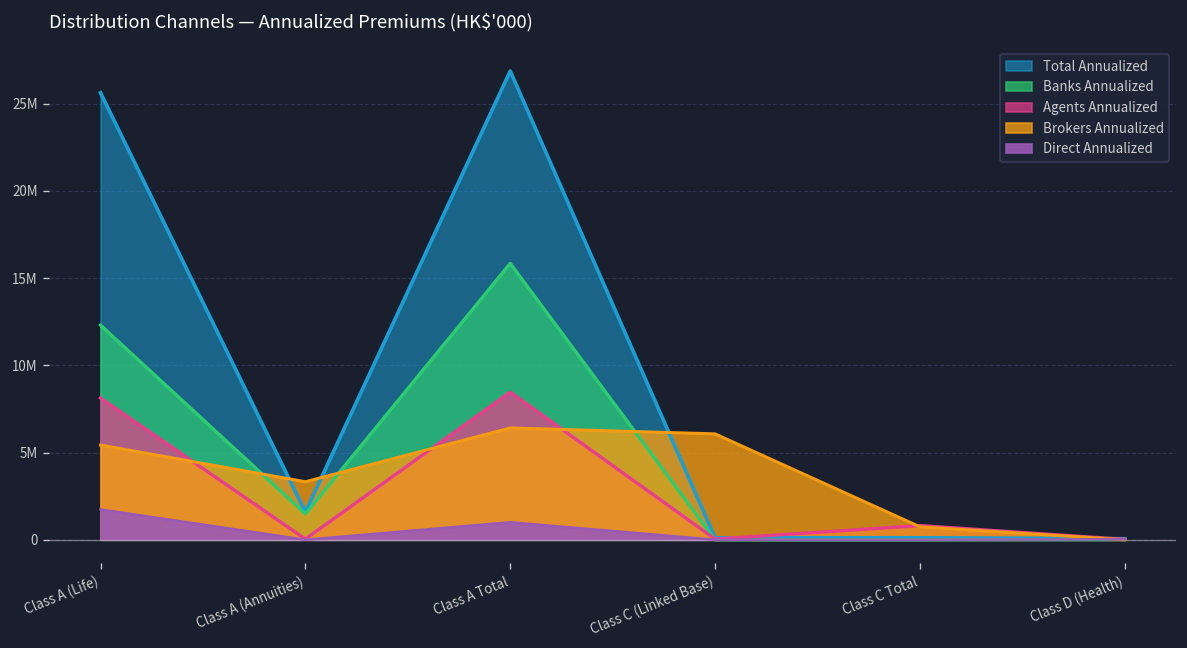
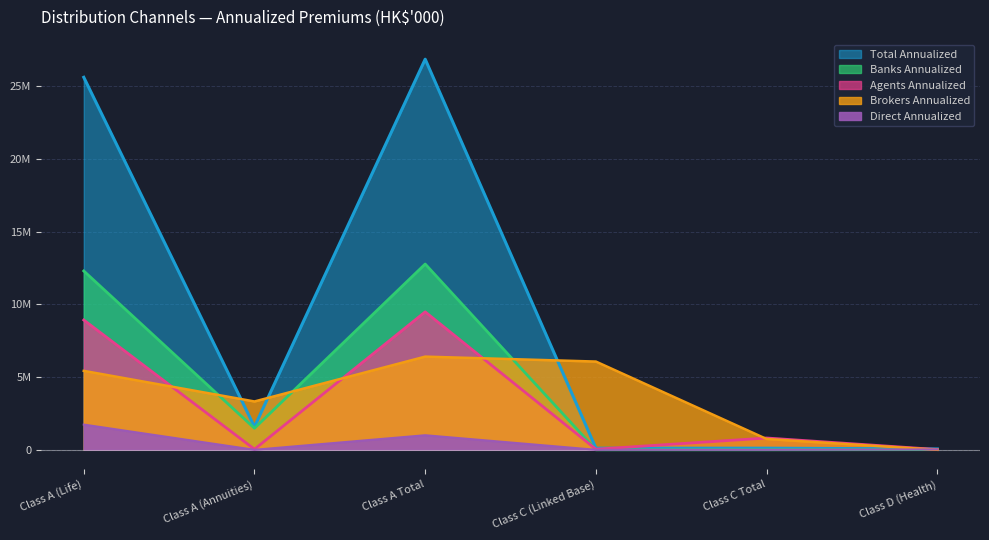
  {
    "Total Annualized": {
      "Class A (Life)": 25600000,
      "Class A Total": 26900000
    },
    "Banks Annualized": {
      "Class A (Life)": 12300000,
-     "Class A Total": 15800000
+     "Class A Total": 12800000
    },
    "Agents Annualized": {
-     "Class A (Life)": 8100000,
-     "Class A Total": 8500000
+     "Class A (Life)": 8900000,
+     "Class A Total": 9500000
    },
    "Brokers Annualized": {
      "Class A (Life)": 5400000,
      "Class A (Annuities)": 3300000,
      "Class A Total": 6400000,
      "Class C (Linked Base)": 6100000
    },
    "Direct Annualized": {
      "Class A (Life)": 1700000,
      "Class A Total": 1000000
    }
  }
